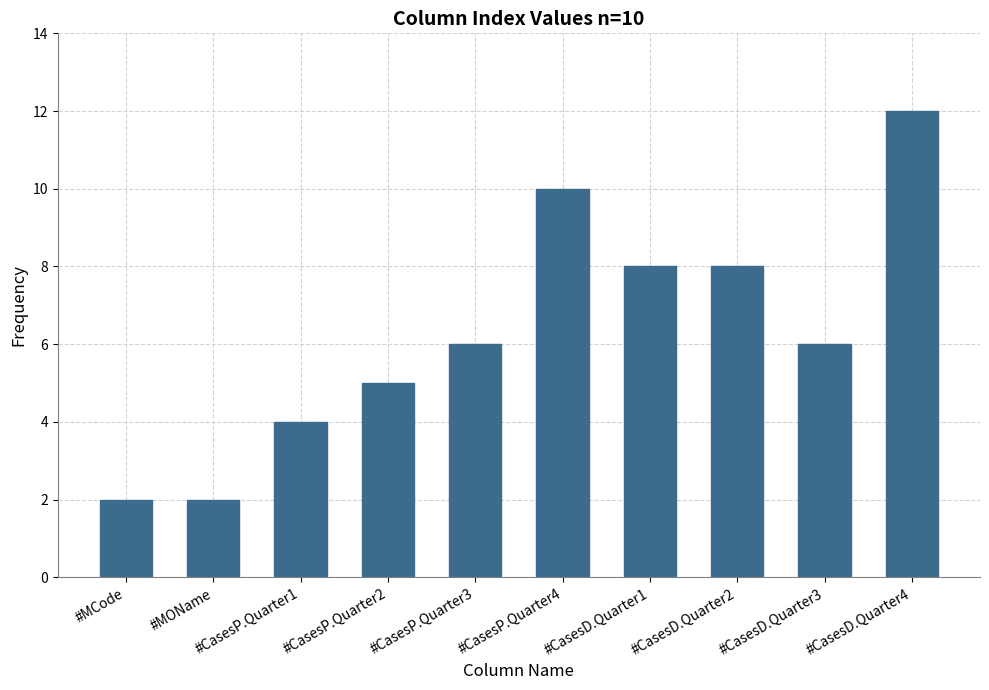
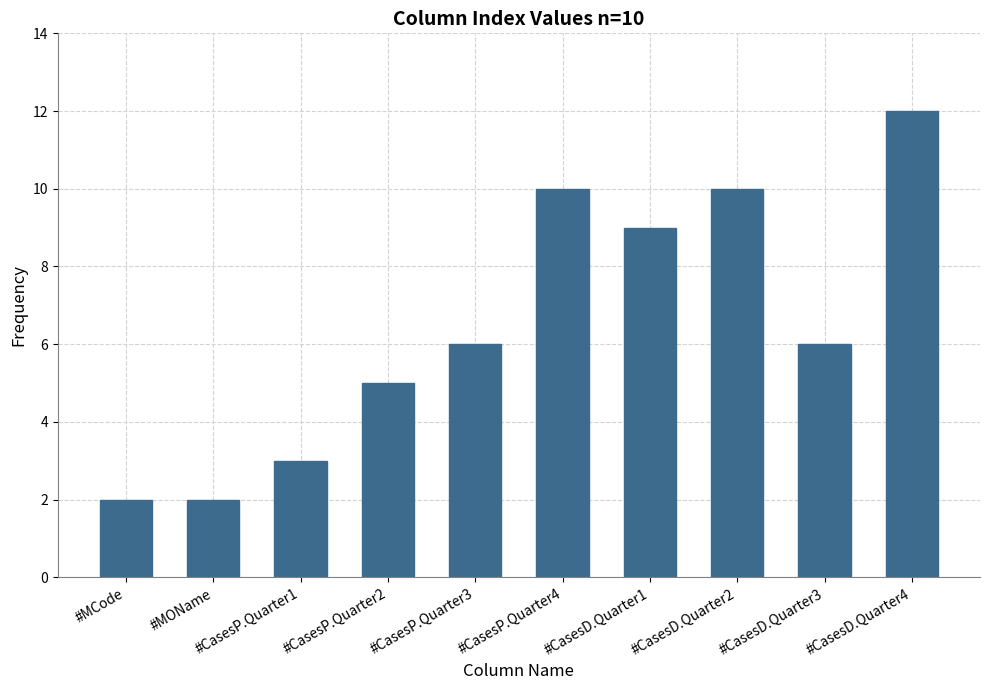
  {
    "#MCode": 2,
    "#MOName": 2,
-   "#CasesP.Quarter1": 4,
+   "#CasesP.Quarter1": 3,
    "#CasesP.Quarter2": 5,
    "#CasesP.Quarter3": 6,
    "#CasesP.Quarter4": 10,
-   "#CasesD.Quarter1": 8,
-   "#CasesD.Quarter2": 8,
+   "#CasesD.Quarter1": 9,
+   "#CasesD.Quarter2": 10,
    "#CasesD.Quarter3": 6,
    "#CasesD.Quarter4": 12
  }
